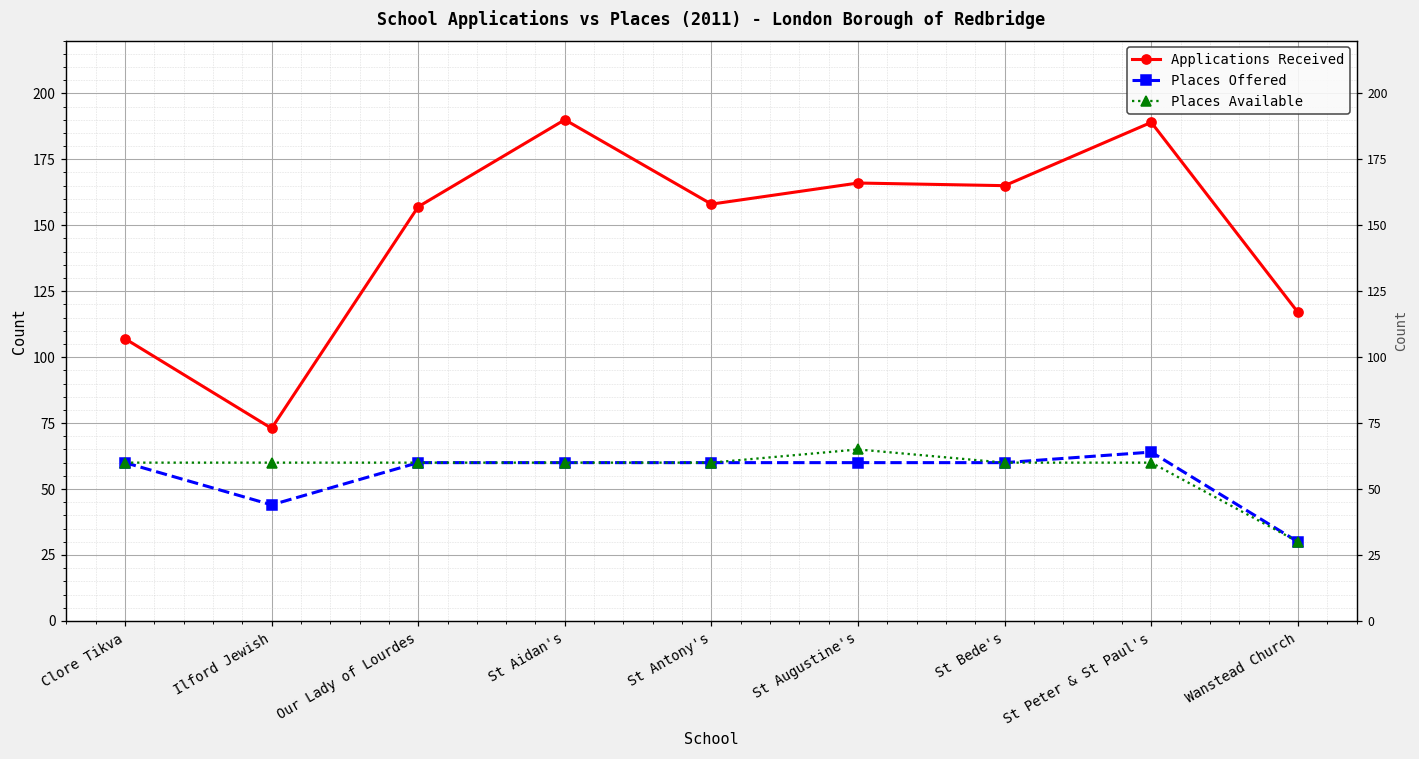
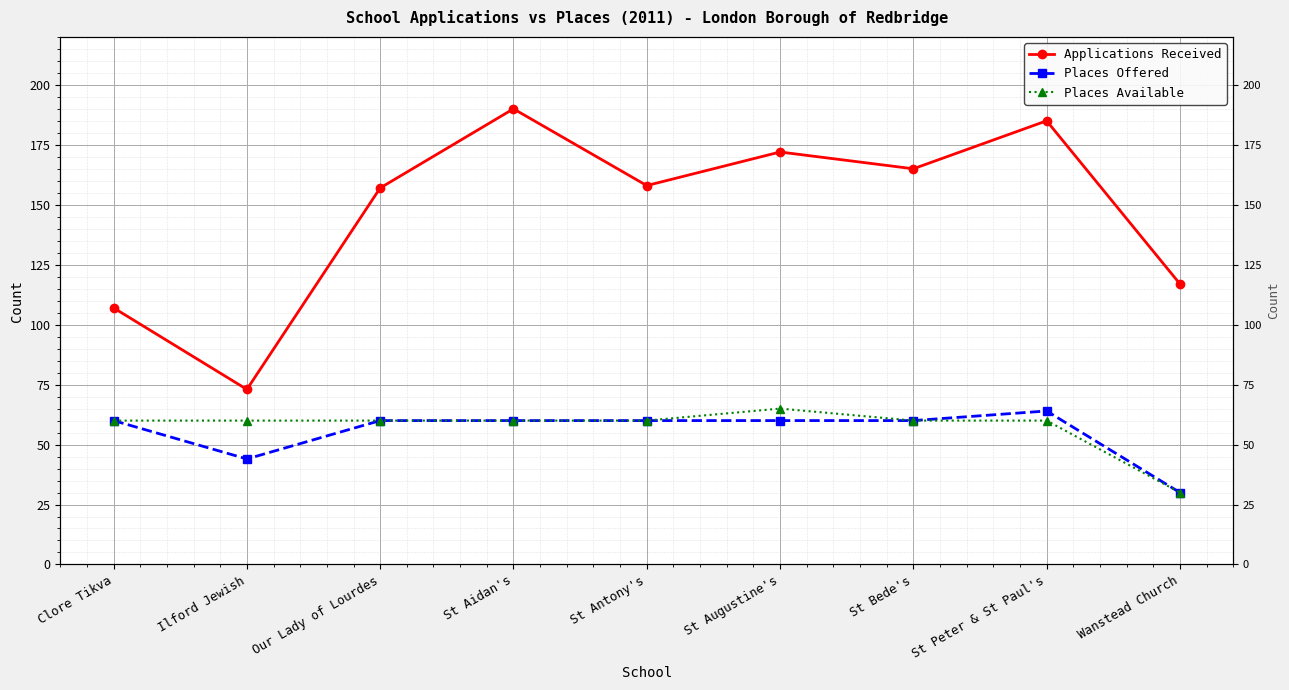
  {
    "Applications Received": {
      "Clore Tikva": 107,
      "Ilford Jewish": 73,
      "Our Lady of Lourdes": 157,
      "St Aidan's": 190,
      "St Antony's": 158,
-     "St Augustine's": 166,
+     "St Augustine's": 172,
      "St Bede's": 165,
-     "St Peter & St Paul's": 189,
+     "St Peter & St Paul's": 185,
      "Wanstead Church": 117
    },
    "Places Offered": {
      "Ilford Jewish": 44,
      "St Augustine's": 60,
      "St Peter & St Paul's": 64
    },
    "Places Available": {
      "Ilford Jewish": 60,
      "St Augustine's": 65,
      "St Peter & St Paul's": 60
    }
  }
